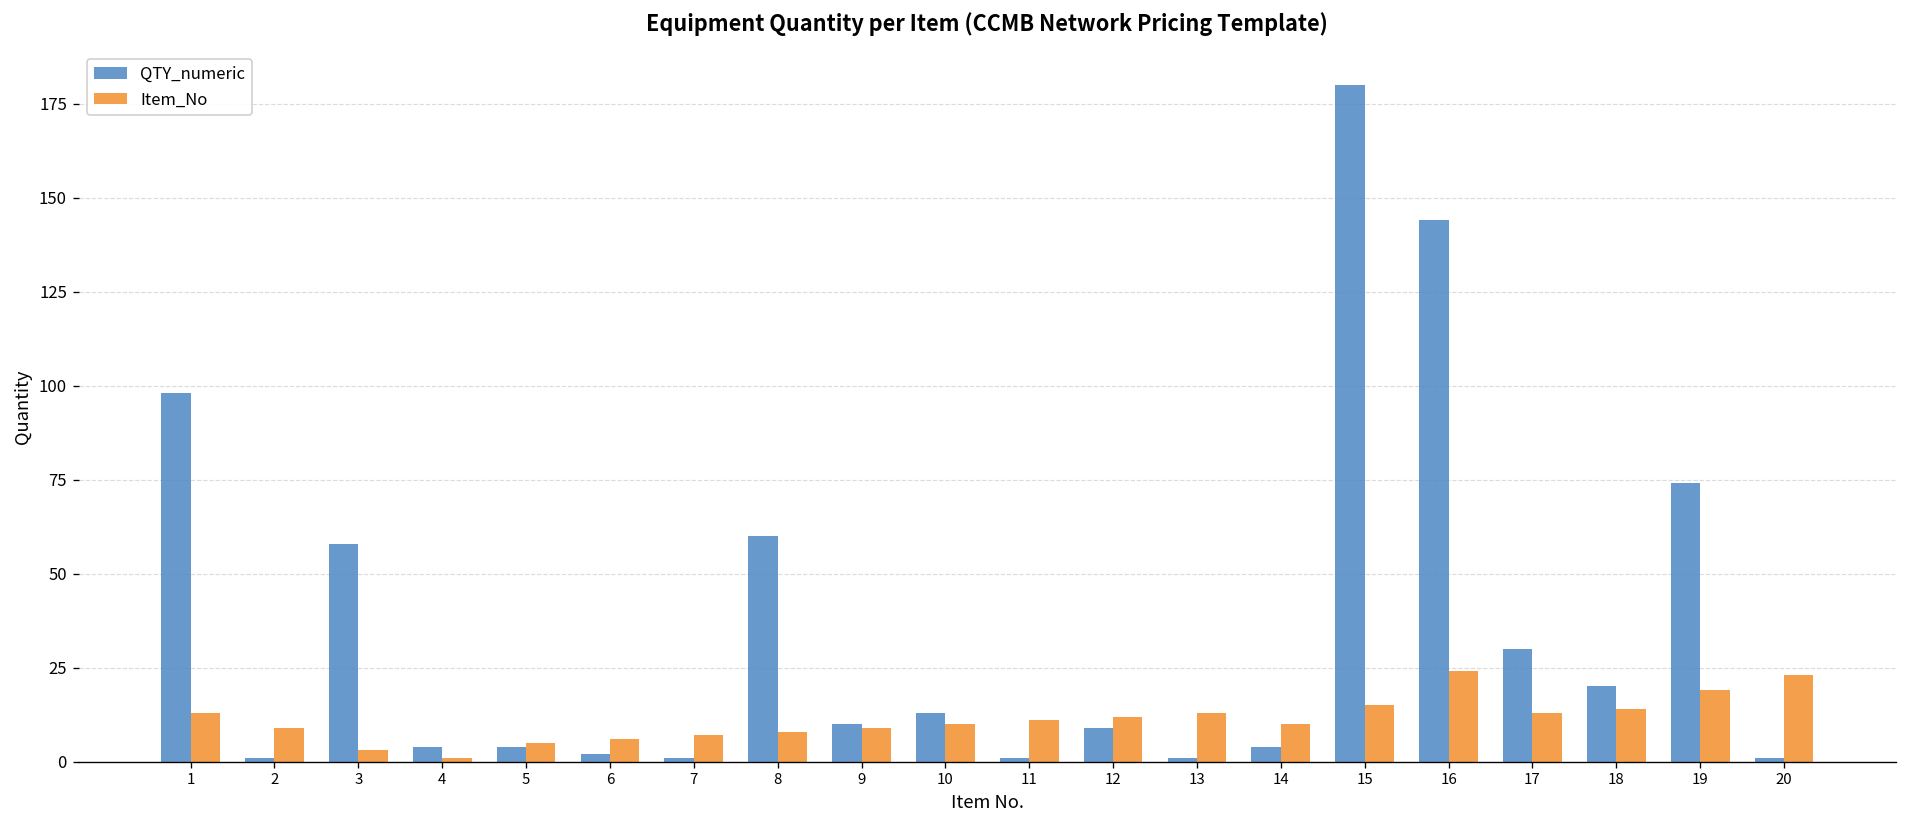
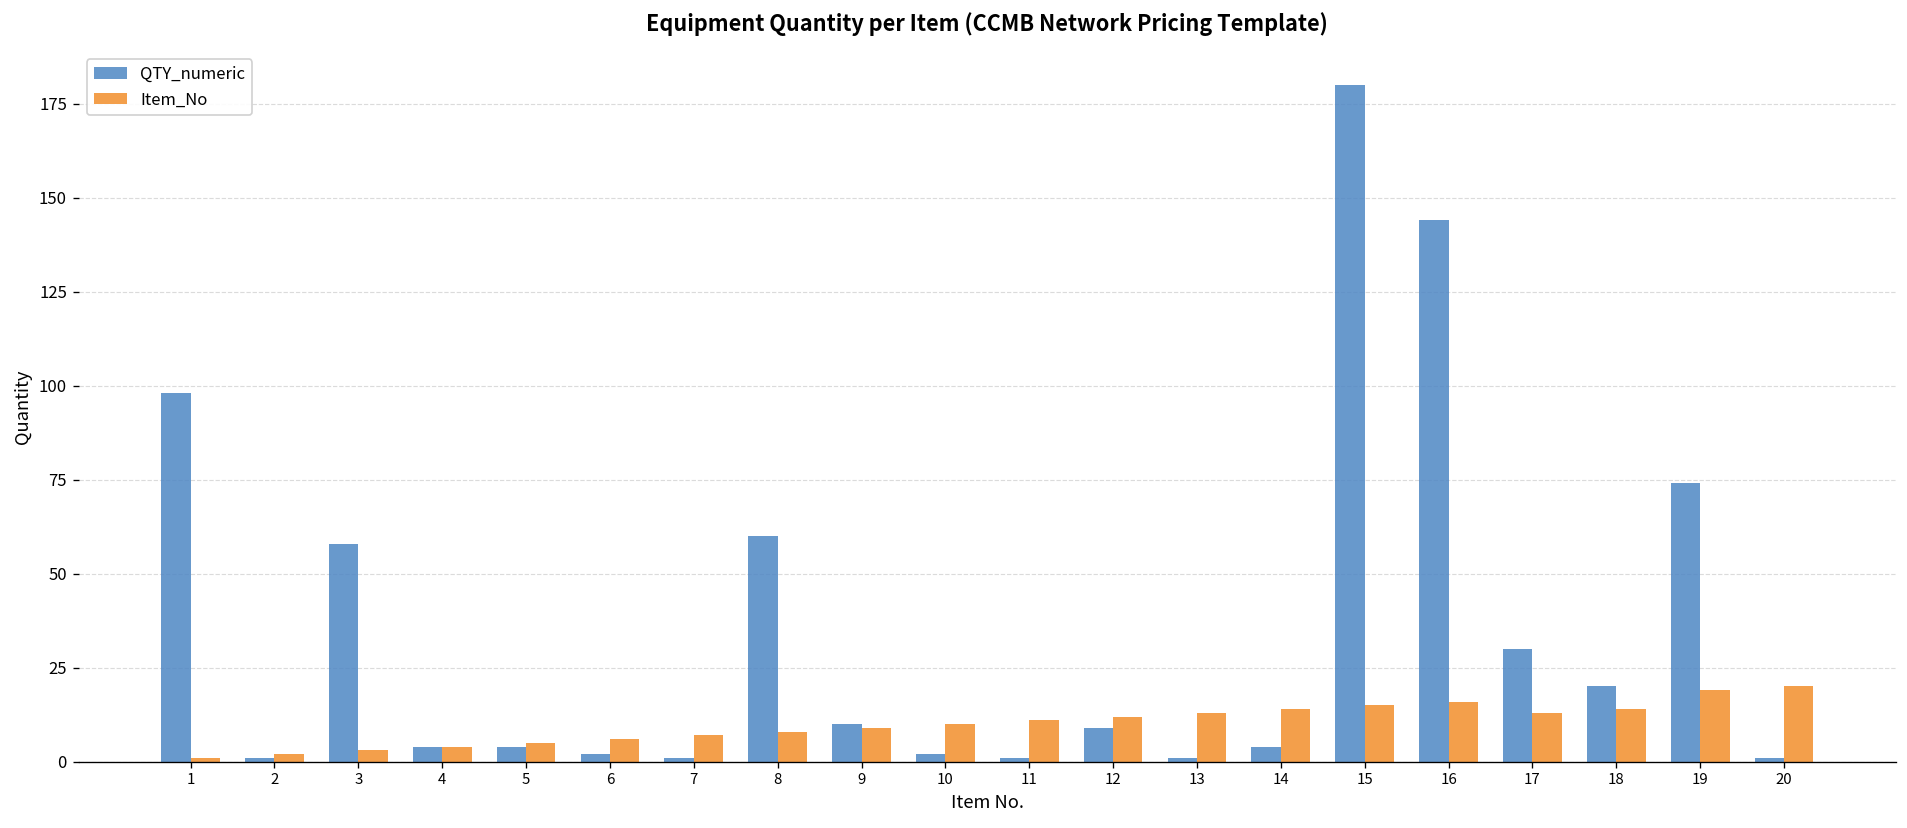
  {
    "QTY_numeric": {
      "1": 98,
      "2": 1,
      "3": 58,
      "4": 4,
      "5": 4,
      "6": 2,
      "7": 1,
      "8": 60,
      "9": 10,
-     "10": 13,
+     "10": 2,
      "11": 1,
      "12": 9,
      "13": 1,
      "14": 4,
      "15": 180,
      "16": 144,
      "17": 30,
      "18": 20,
      "19": 74,
      "20": 1
    },
    "Item_No": {
-     "1": 13,
-     "2": 9,
+     "1": 1,
+     "2": 2,
      "3": 3,
-     "4": 1,
+     "4": 4,
      "5": 5,
      "6": 6,
      "7": 7,
      "8": 8,
      "9": 9,
      "10": 10,
      "11": 11,
      "12": 12,
      "13": 13,
-     "14": 10,
+     "14": 14,
      "15": 15,
-     "16": 24,
+     "16": 16,
      "17": 13,
      "18": 14,
      "19": 19,
-     "20": 23
+     "20": 20
    }
  }
